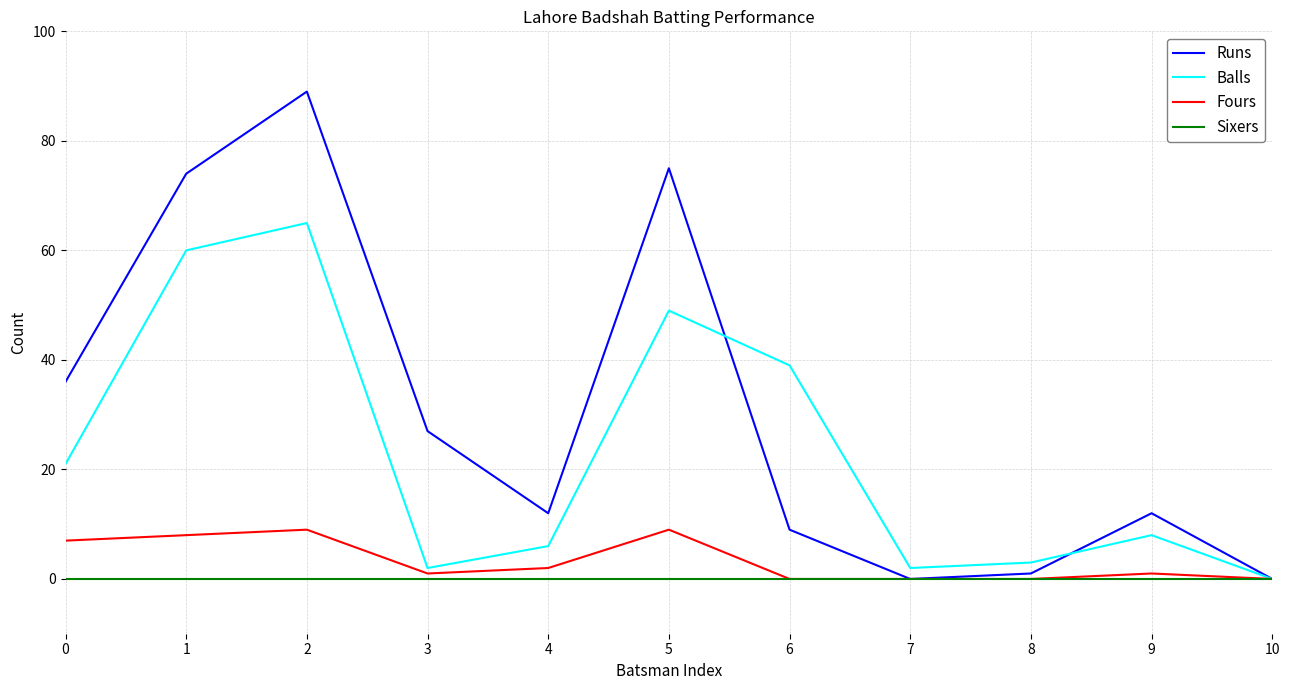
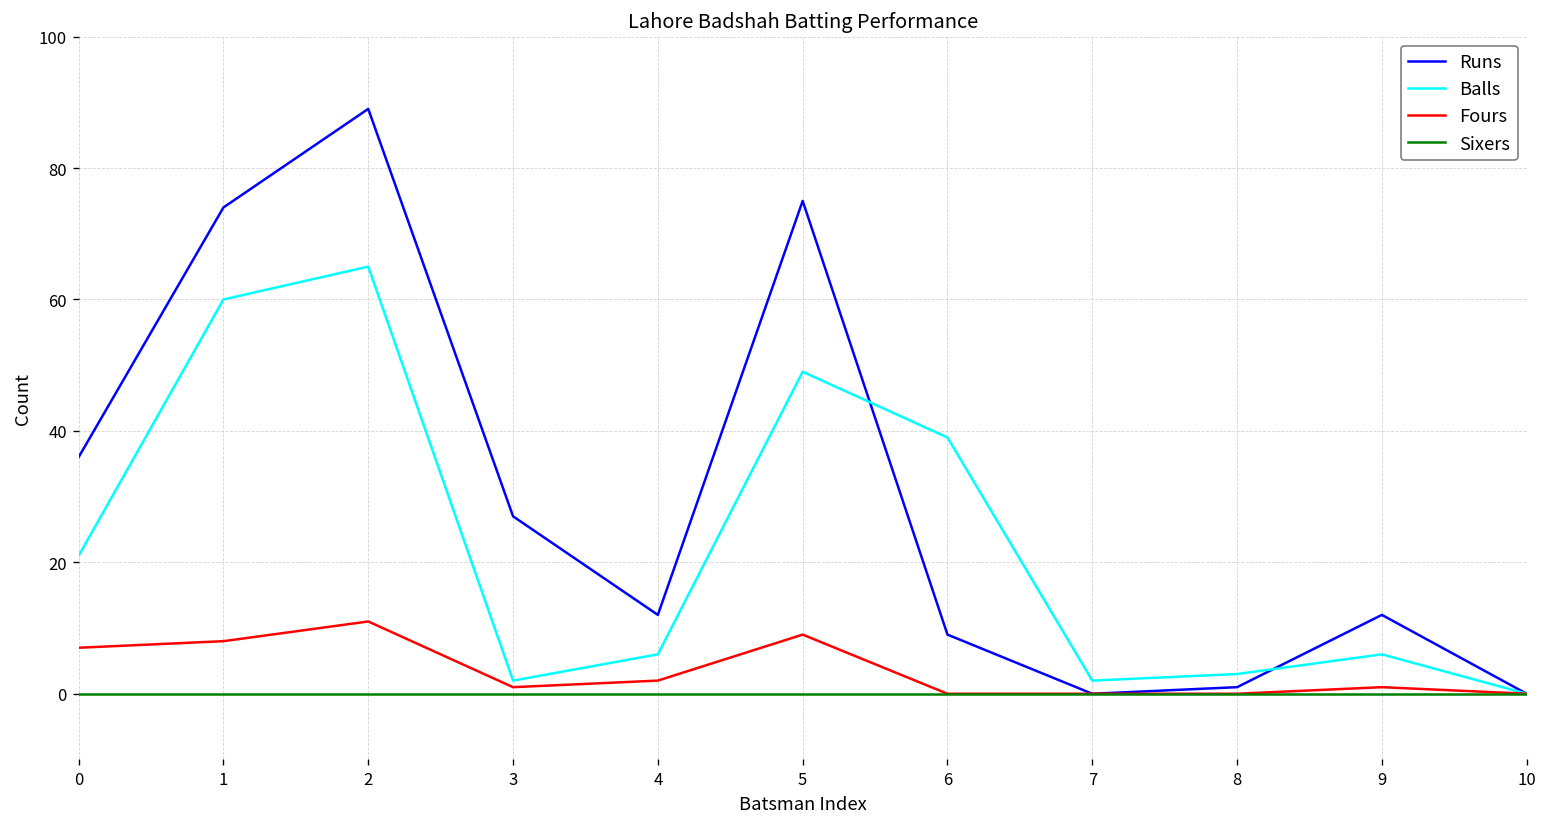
  {
    "Runs": {
      "0": 36,
      "1": 74,
      "2": 89,
      "3": 27,
      "4": 12,
      "5": 75,
      "6": 9,
      "8": 1,
      "9": 12
    },
    "Balls": {
      "0": 21,
      "1": 60,
      "2": 65,
      "3": 2,
      "4": 6,
      "5": 49,
      "6": 39,
      "7": 2,
      "8": 3,
-     "9": 8
+     "9": 6
    },
    "Fours": {
      "0": 7,
      "1": 8,
-     "2": 9,
+     "2": 11,
      "3": 1,
      "4": 2,
      "5": 9,
      "9": 1
    },
    "Sixers": {
      "0": 0,
      "1": 0,
      "2": 0,
      "3": 0,
      "4": 0,
      "5": 0,
      "9": 0
    }
  }
